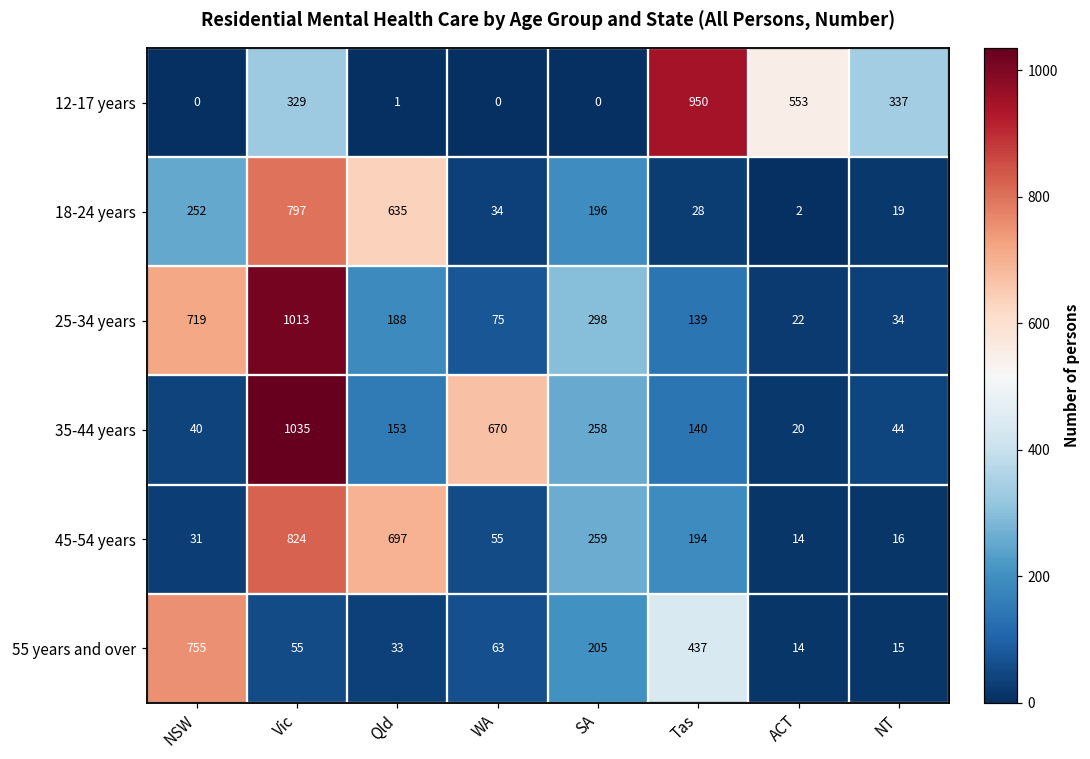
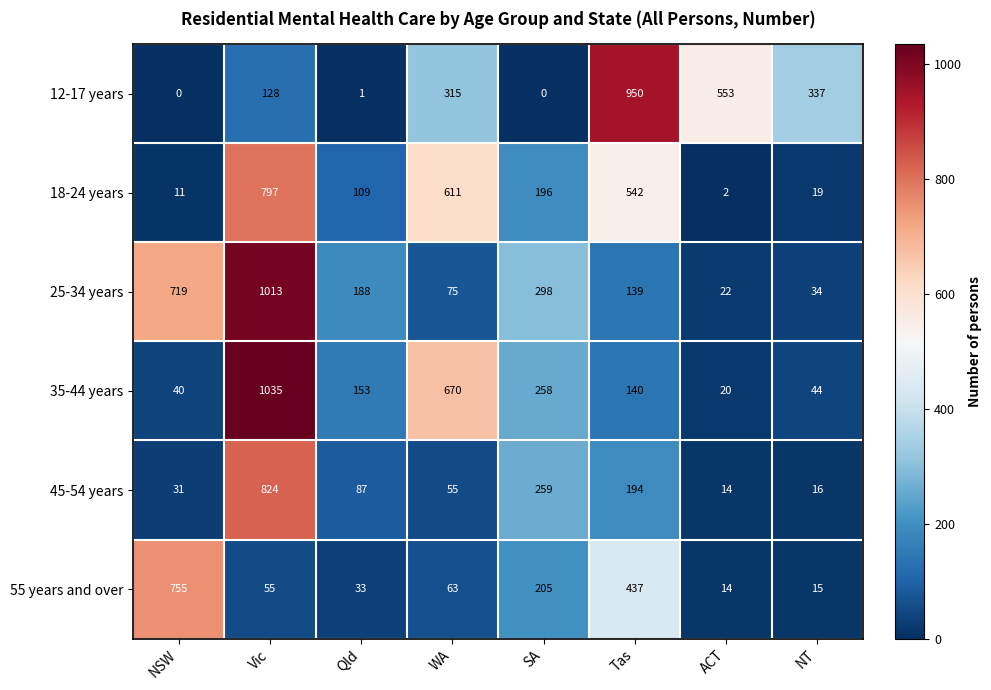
  {
    "12-17 years": {
      "NSW": 0,
-     "Vic": 329,
+     "Vic": 128,
      "Qld": 1,
-     "WA": 0,
+     "WA": 315,
      "SA": 0,
      "Tas": 950,
      "ACT": 553,
      "NT": 337
    },
    "18-24 years": {
-     "NSW": 252,
+     "NSW": 11,
      "Vic": 797,
-     "Qld": 635,
-     "WA": 34,
+     "Qld": 109,
+     "WA": 611,
      "SA": 196,
-     "Tas": 28,
+     "Tas": 542,
      "ACT": 2,
      "NT": 19
    },
    "25-34 years": {
      "NSW": 719,
      "Vic": 1013,
      "Qld": 188,
      "WA": 75,
      "SA": 298,
      "Tas": 139,
      "ACT": 22,
      "NT": 34
    },
    "35-44 years": {
      "NSW": 40,
      "Vic": 1035,
      "Qld": 153,
      "WA": 670,
      "SA": 258,
      "Tas": 140,
      "ACT": 20,
      "NT": 44
    },
    "45-54 years": {
      "NSW": 31,
      "Vic": 824,
-     "Qld": 697,
+     "Qld": 87,
      "WA": 55,
      "SA": 259,
      "Tas": 194,
      "ACT": 14,
      "NT": 16
    },
    "55 years and over": {
      "NSW": 755,
      "Vic": 55,
      "Qld": 33,
      "WA": 63,
      "SA": 205,
      "Tas": 437,
      "ACT": 14,
      "NT": 15
    }
  }
